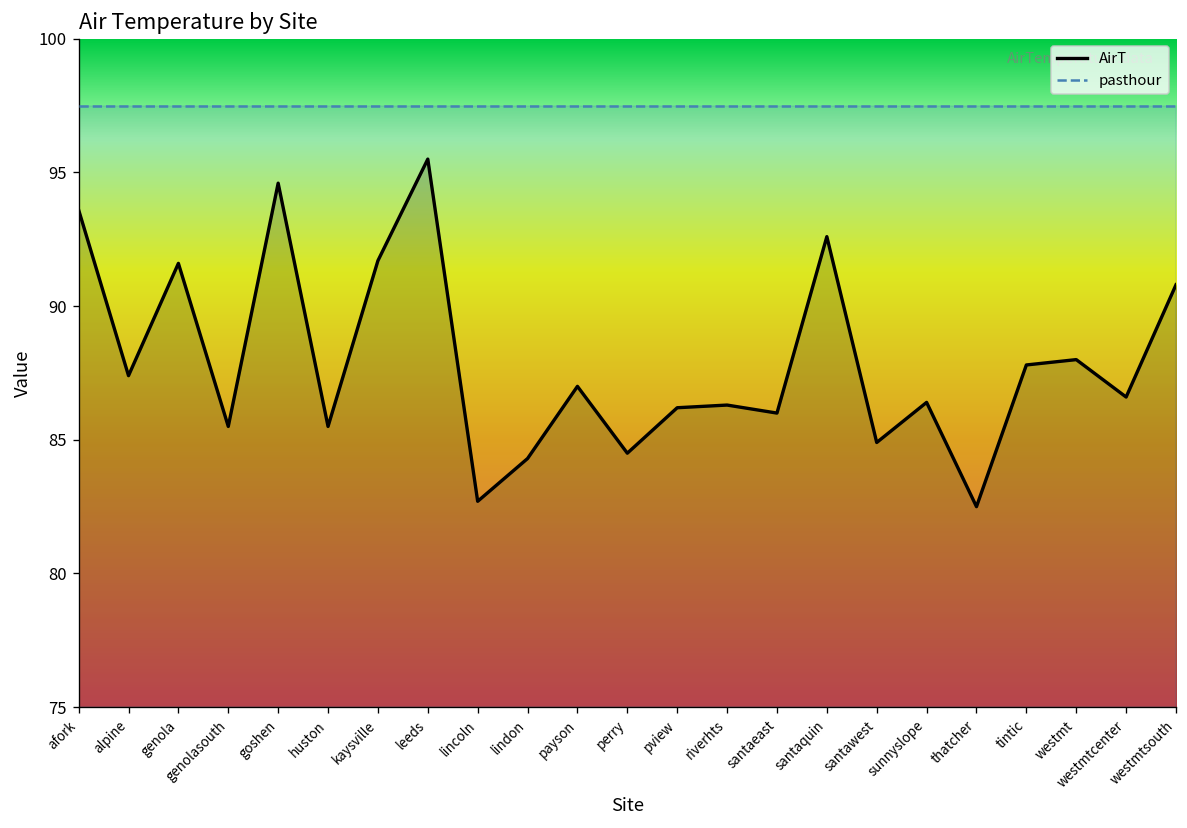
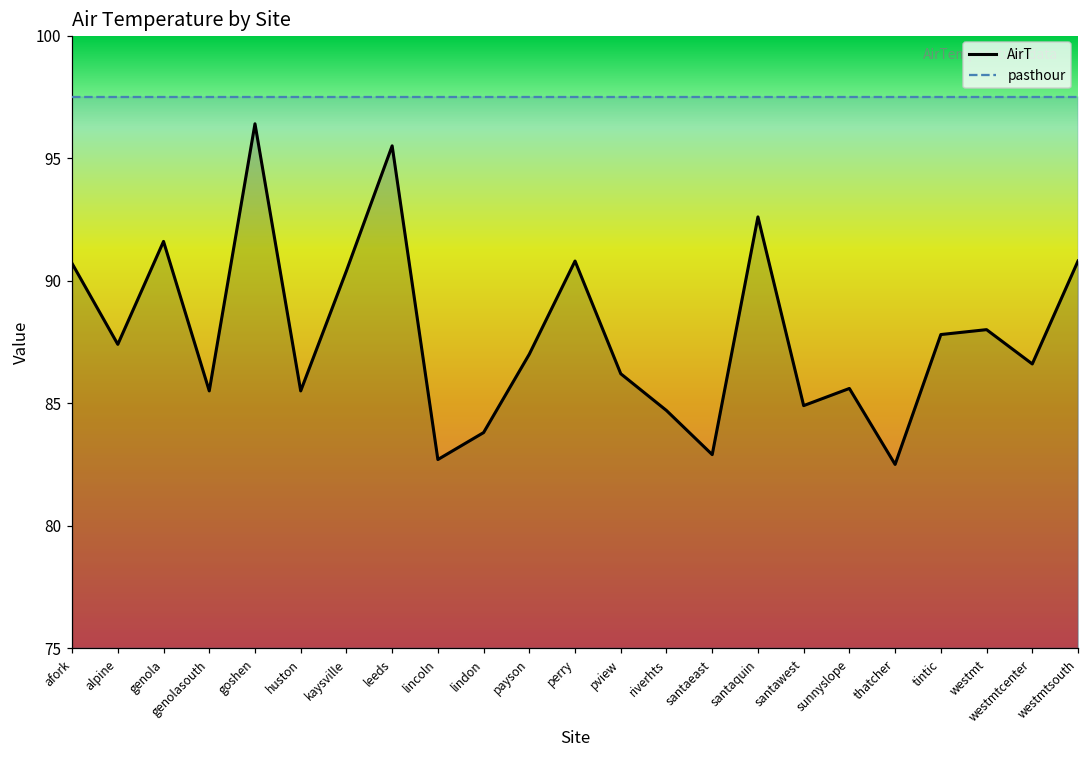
  {
    "AirT": {
-     "afork": 93.6,
+     "afork": 90.7,
      "alpine": 87.4,
      "genola": 91.6,
      "genolasouth": 85.5,
-     "goshen": 94.6,
+     "goshen": 96.4,
      "huston": 85.5,
-     "kaysville": 91.7,
+     "kaysville": 90.4,
      "leeds": 95.5,
      "lincoln": 82.7,
-     "lindon": 84.3,
+     "lindon": 83.8,
      "payson": 87.0,
-     "perry": 84.5,
+     "perry": 90.8,
      "pview": 86.2,
-     "riverhts": 86.3,
-     "santaeast": 86.0,
+     "riverhts": 84.7,
+     "santaeast": 82.9,
      "santaquin": 92.6,
      "santawest": 84.9,
-     "sunnyslope": 86.4,
+     "sunnyslope": 85.6,
      "thatcher": 82.5,
      "tintic": 87.8,
      "westmt": 88.0,
      "westmtcenter": 86.6,
      "westmtsouth": 90.8
    },
    "pasthour": {
      "afork": 97.5,
      "alpine": 97.5,
      "genola": 97.5,
      "genolasouth": 97.5,
      "goshen": 97.5,
      "huston": 97.5,
      "kaysville": 97.5,
      "leeds": 97.5,
      "lincoln": 97.5,
      "lindon": 97.5,
      "payson": 97.5,
      "perry": 97.5,
      "pview": 97.5,
      "riverhts": 97.5,
      "santaeast": 97.5,
      "santaquin": 97.5,
      "santawest": 97.5,
      "sunnyslope": 97.5,
      "thatcher": 97.5,
      "tintic": 97.5,
      "westmt": 97.5,
      "westmtcenter": 97.5,
      "westmtsouth": 97.5
    }
  }
